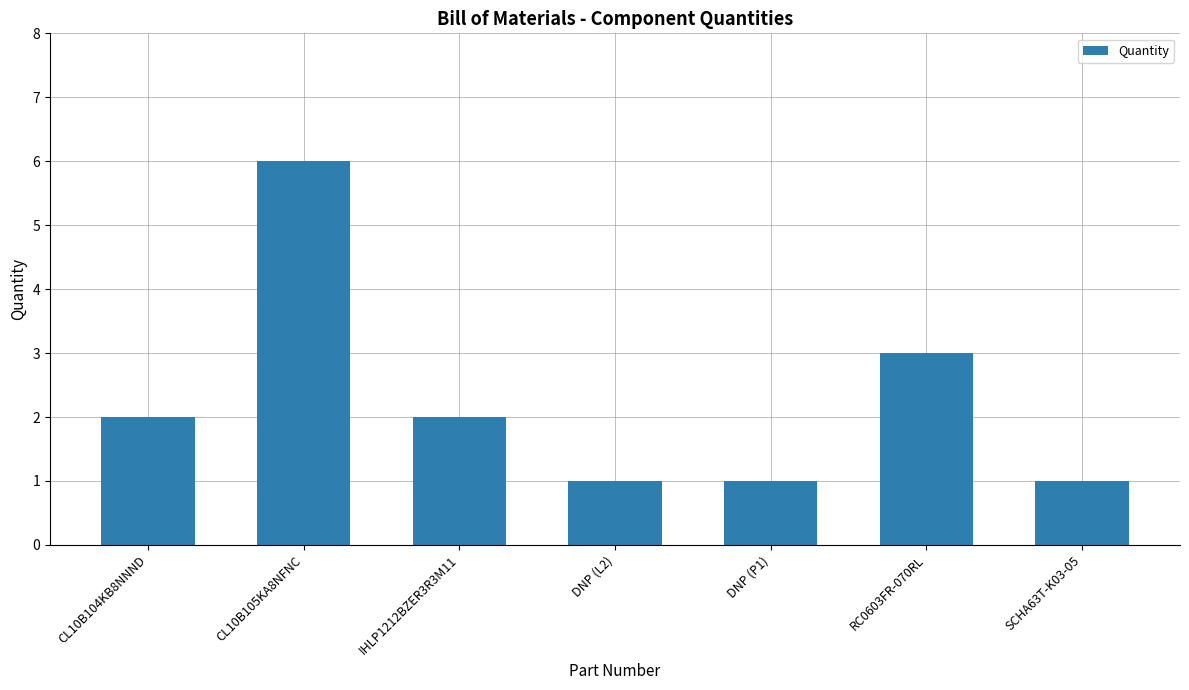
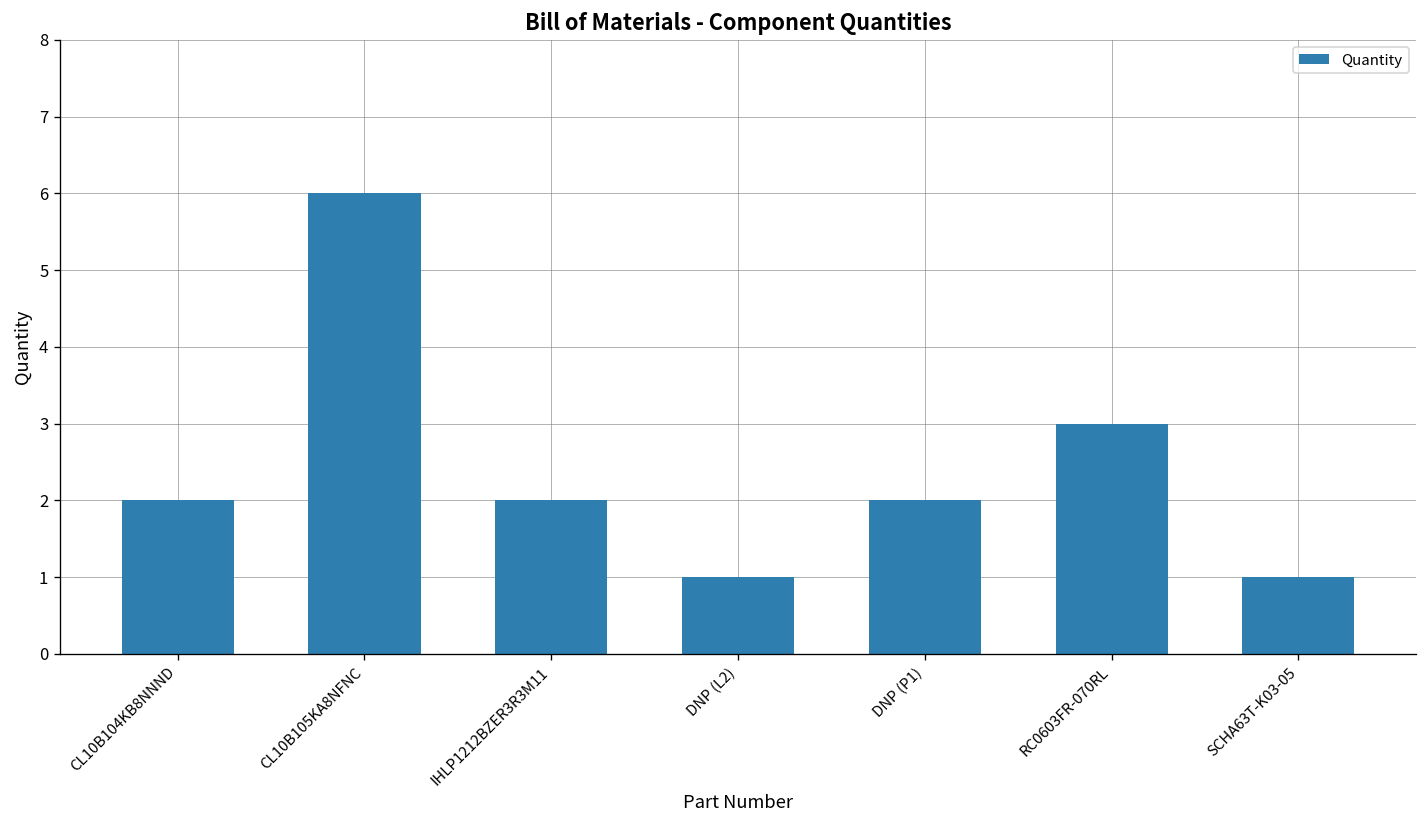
  {
    "CL10B104KB8NNND": 2,
    "CL10B105KA8NFNC": 6,
    "IHLP1212BZER3R3M11": 2,
    "DNP (L2)": 1,
-   "DNP (P1)": 1,
+   "DNP (P1)": 2,
    "RC0603FR-070RL": 3,
    "SCHA63T-K03-05": 1
  }
